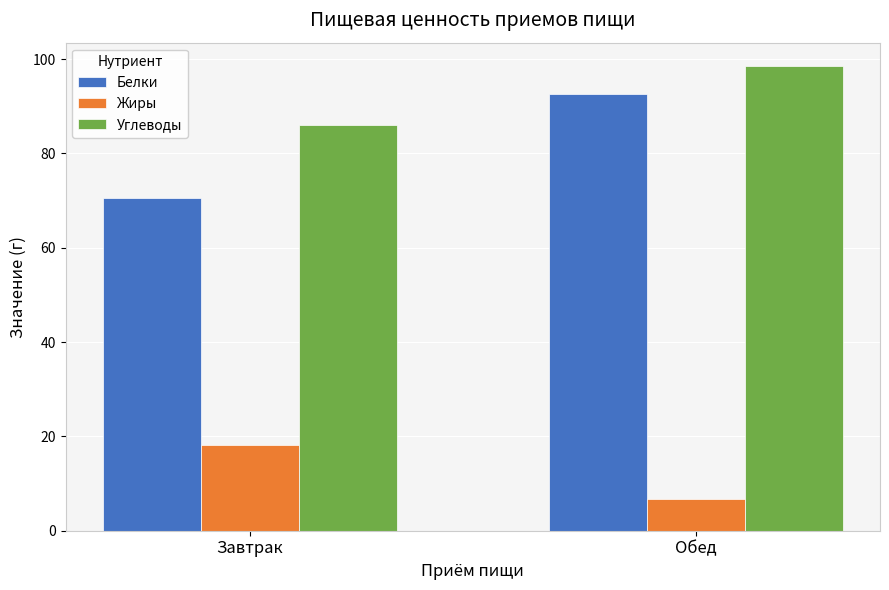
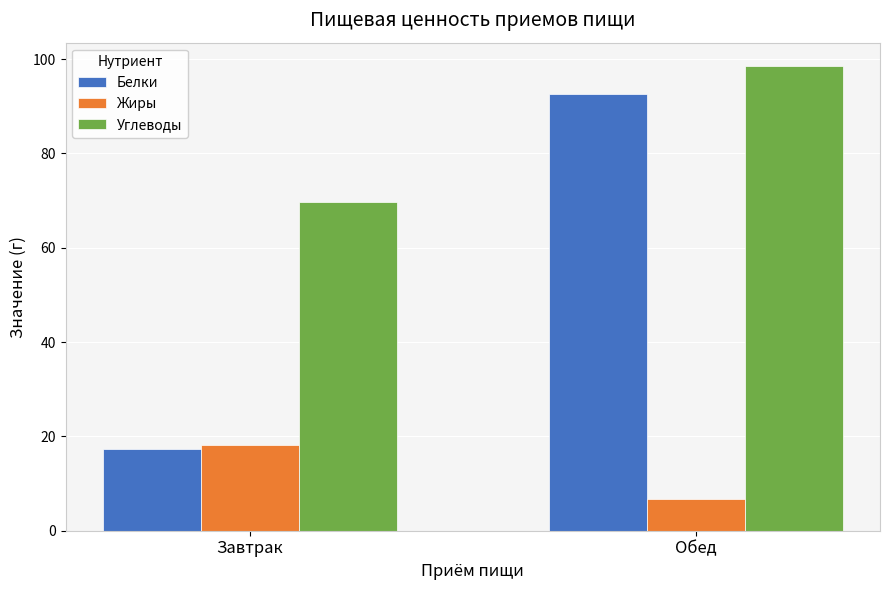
  {
    "Белки": {
-     "Завтрак": 70,
+     "Завтрак": 17,
      "Обед": 93
    },
    "Жиры": {
      "Завтрак": 18,
      "Обед": 7
    },
    "Углеводы": {
-     "Завтрак": 86,
+     "Завтрак": 70,
      "Обед": 99
    }
  }
